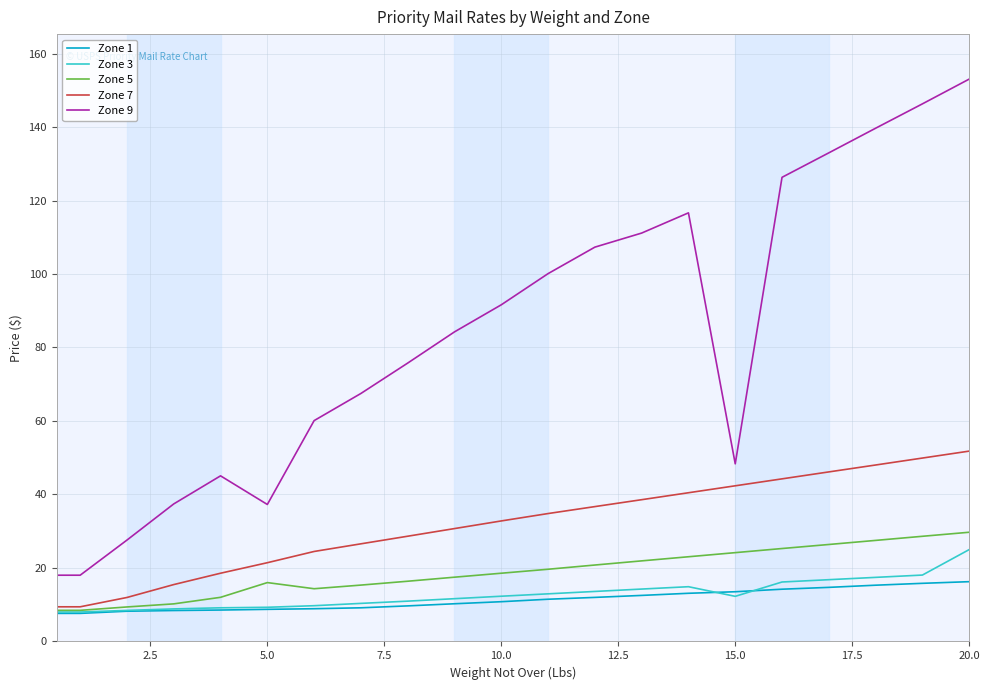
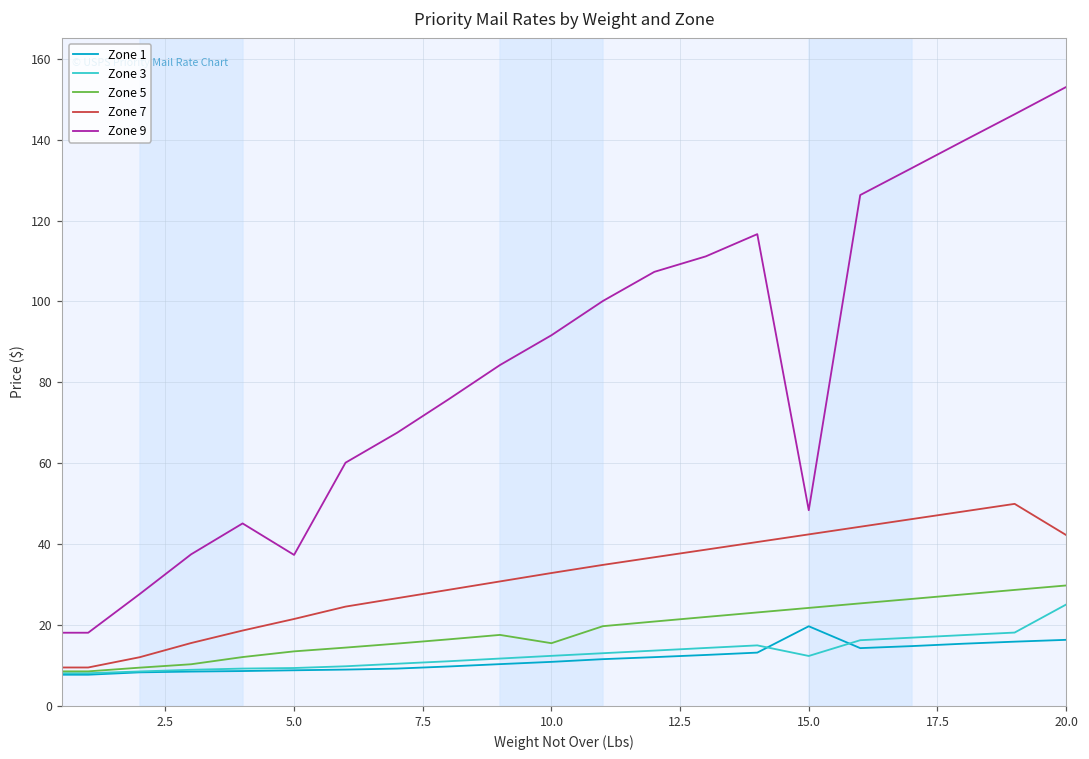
  {
    "Zone 1": {
      "10.0": 11,
-     "15.0": 14,
+     "15.0": 20,
      "20.0": 16
    },
    "Zone 3": {
      "10.0": 12,
      "15.0": 12,
      "20.0": 25
    },
    "Zone 5": {
-     "5.0": 16,
-     "10.0": 19,
+     "5.0": 13,
+     "10.0": 15,
      "15.0": 24,
      "20.0": 30
    },
    "Zone 7": {
      "5.0": 21,
      "10.0": 33,
      "15.0": 42,
-     "20.0": 52
+     "20.0": 42
    },
    "Zone 9": {
      "5.0": 37,
      "10.0": 92,
      "15.0": 48,
      "20.0": 153
    }
  }
